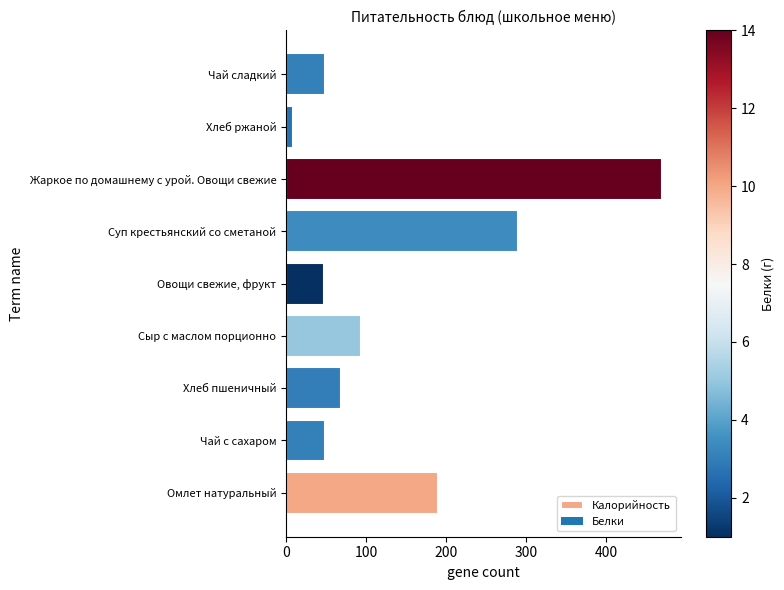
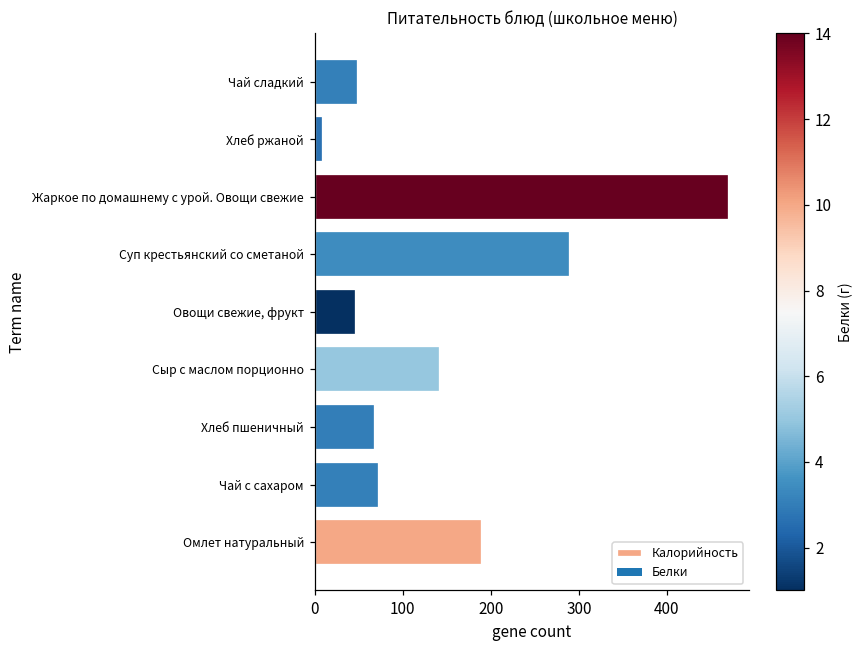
  {
    "Калорийность": {
      "Чай сладкий": 50,
      "Хлеб ржаной": 10,
      "Жаркое по домашнему с урой. Овощи свежие": 470,
      "Суп крестьянский со сметаной": 290,
      "Овощи свежие, фрукт": 50,
-     "Сыр с маслом порционно": 90,
+     "Сыр с маслом порционно": 140,
      "Хлеб пшеничный": 70,
-     "Чай с сахаром": 50,
+     "Чай с сахаром": 70,
      "Омлет натуральный": 190
    },
    "Белки": {
      "Чай сладкий": 0,
      "Хлеб ржаной": 0,
      "Жаркое по домашнему с урой. Овощи свежие": 0,
      "Суп крестьянский со сметаной": 0,
      "Овощи свежие, фрукт": 0,
      "Сыр с маслом порционно": 0,
      "Хлеб пшеничный": 0,
      "Чай с сахаром": 0,
      "Омлет натуральный": 0
    }
  }
